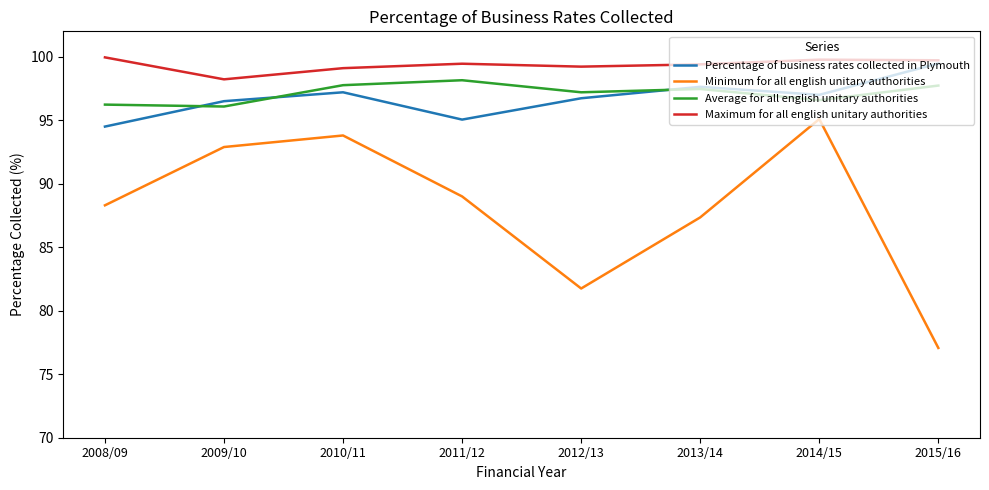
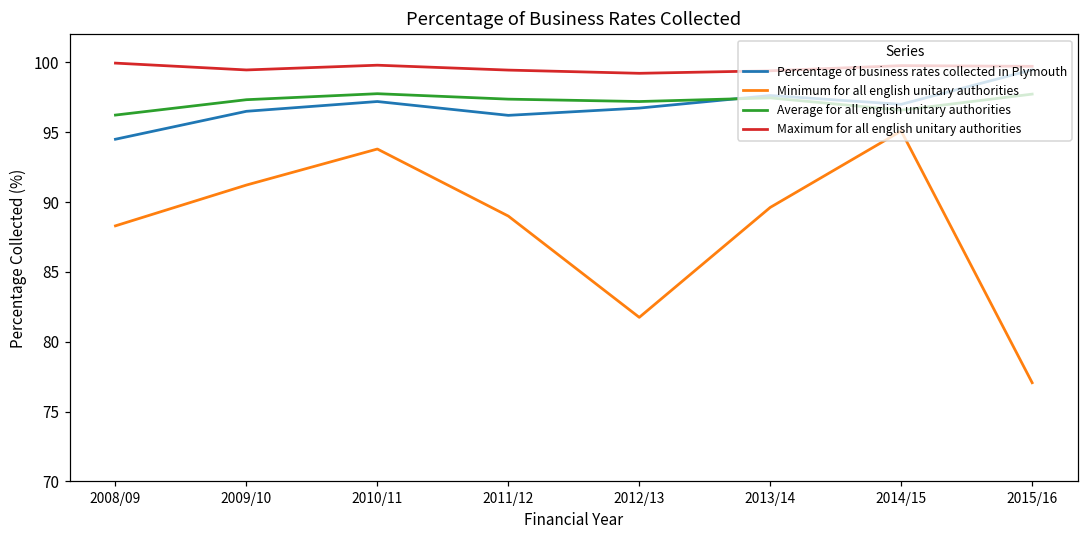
  {
    "Percentage of business rates collected in Plymouth": {
      "2008/09": 94.5,
      "2009/10": 96.5,
      "2010/11": 97.2,
-     "2011/12": 95.1,
+     "2011/12": 96.2,
      "2012/13": 96.7
    },
    "Minimum for all english unitary authorities": {
      "2008/09": 88.3,
-     "2009/10": 92.9,
+     "2009/10": 91.2,
      "2010/11": 93.8,
      "2011/12": 89.0,
      "2012/13": 81.8,
-     "2013/14": 87.4,
+     "2013/14": 89.6,
      "2015/16": 77.1
    },
    "Average for all english unitary authorities": {
      "2008/09": 96.2,
-     "2009/10": 96.1,
+     "2009/10": 97.3,
      "2010/11": 97.8,
-     "2011/12": 98.2,
+     "2011/12": 97.4,
      "2012/13": 97.2
    },
    "Maximum for all english unitary authorities": {
      "2008/09": 100.0,
-     "2009/10": 98.2,
-     "2010/11": 99.1,
+     "2009/10": 99.5,
+     "2010/11": 99.8,
      "2011/12": 99.5,
      "2012/13": 99.2
    }
  }
